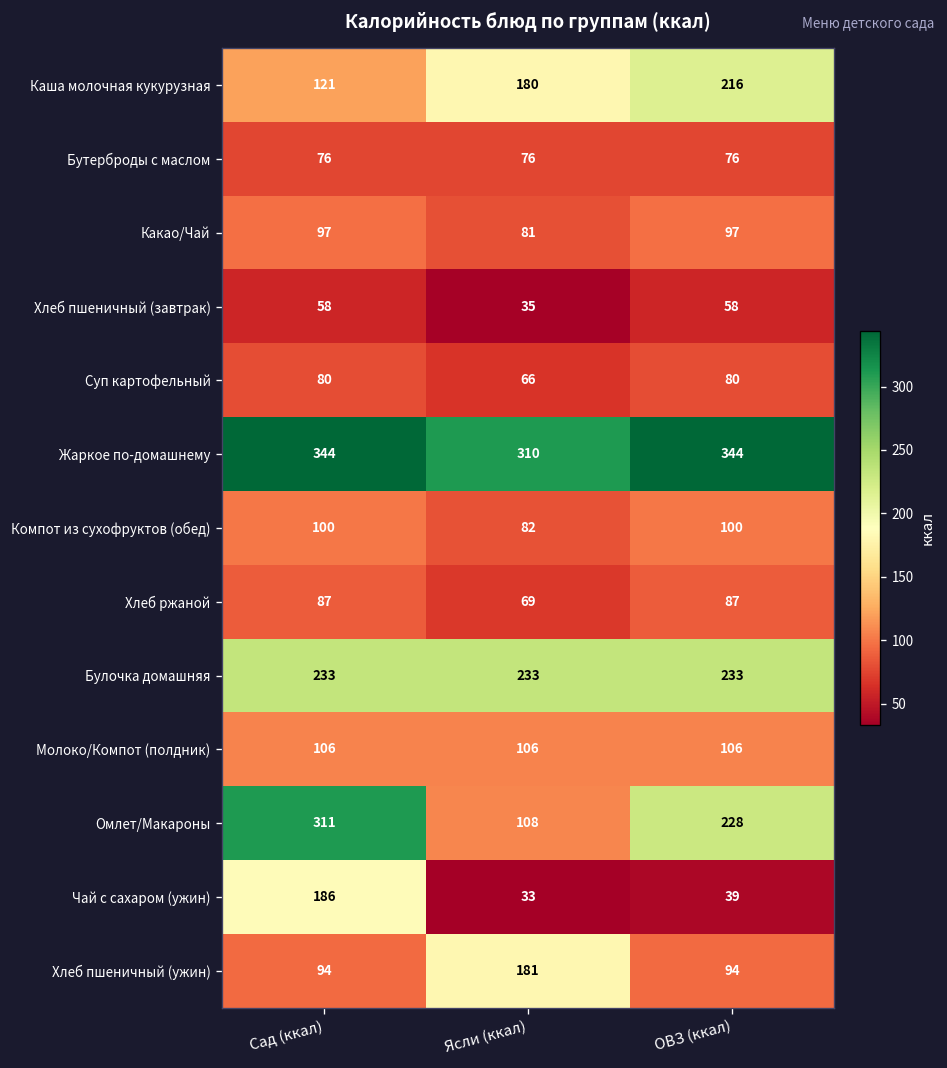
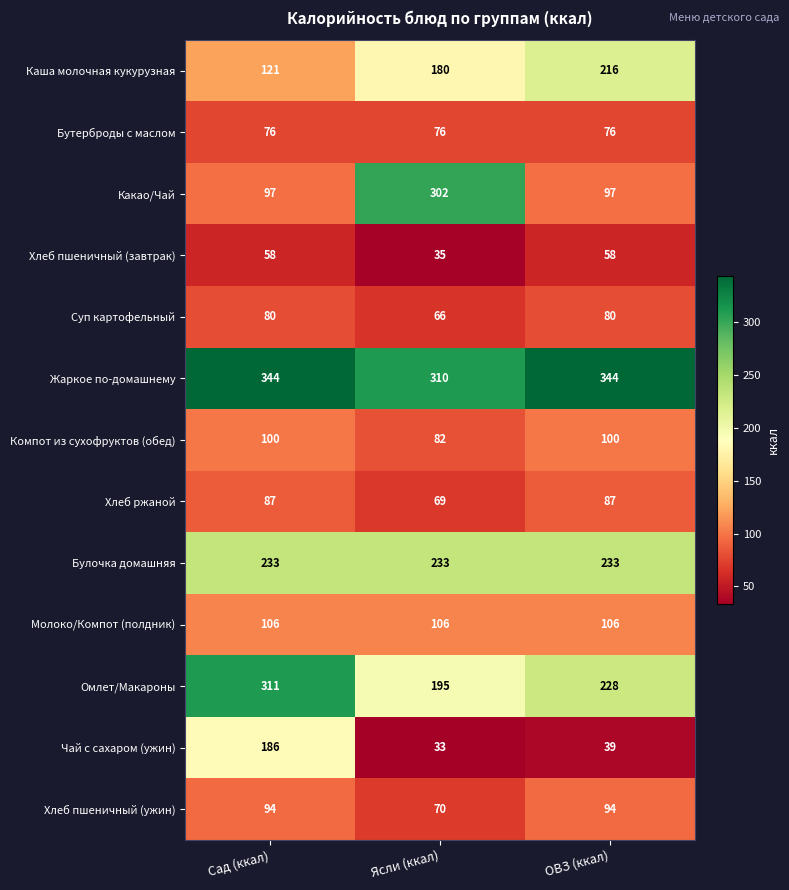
  {
    "Каша молочная кукурузная": {
      "Сад (ккал)": 121,
      "Ясли (ккал)": 180,
      "ОВЗ (ккал)": 216
    },
    "Бутерброды с маслом": {
      "Сад (ккал)": 76,
      "Ясли (ккал)": 76,
      "ОВЗ (ккал)": 76
    },
    "Какао/Чай": {
      "Сад (ккал)": 97,
-     "Ясли (ккал)": 81,
+     "Ясли (ккал)": 302,
      "ОВЗ (ккал)": 97
    },
    "Хлеб пшеничный (завтрак)": {
      "Сад (ккал)": 58,
      "Ясли (ккал)": 35,
      "ОВЗ (ккал)": 58
    },
    "Суп картофельный": {
      "Сад (ккал)": 80,
      "Ясли (ккал)": 66,
      "ОВЗ (ккал)": 80
    },
    "Жаркое по-домашнему": {
      "Сад (ккал)": 344,
      "Ясли (ккал)": 310,
      "ОВЗ (ккал)": 344
    },
    "Компот из сухофруктов (обед)": {
      "Сад (ккал)": 100,
      "Ясли (ккал)": 82,
      "ОВЗ (ккал)": 100
    },
    "Хлеб ржаной": {
      "Сад (ккал)": 87,
      "Ясли (ккал)": 69,
      "ОВЗ (ккал)": 87
    },
    "Булочка домашняя": {
      "Сад (ккал)": 233,
      "Ясли (ккал)": 233,
      "ОВЗ (ккал)": 233
    },
    "Молоко/Компот (полдник)": {
      "Сад (ккал)": 106,
      "Ясли (ккал)": 106,
      "ОВЗ (ккал)": 106
    },
    "Омлет/Макароны": {
      "Сад (ккал)": 311,
-     "Ясли (ккал)": 108,
+     "Ясли (ккал)": 195,
      "ОВЗ (ккал)": 228
    },
    "Чай с сахаром (ужин)": {
      "Сад (ккал)": 186,
      "Ясли (ккал)": 33,
      "ОВЗ (ккал)": 39
    },
    "Хлеб пшеничный (ужин)": {
      "Сад (ккал)": 94,
-     "Ясли (ккал)": 181,
+     "Ясли (ккал)": 70,
      "ОВЗ (ккал)": 94
    }
  }
